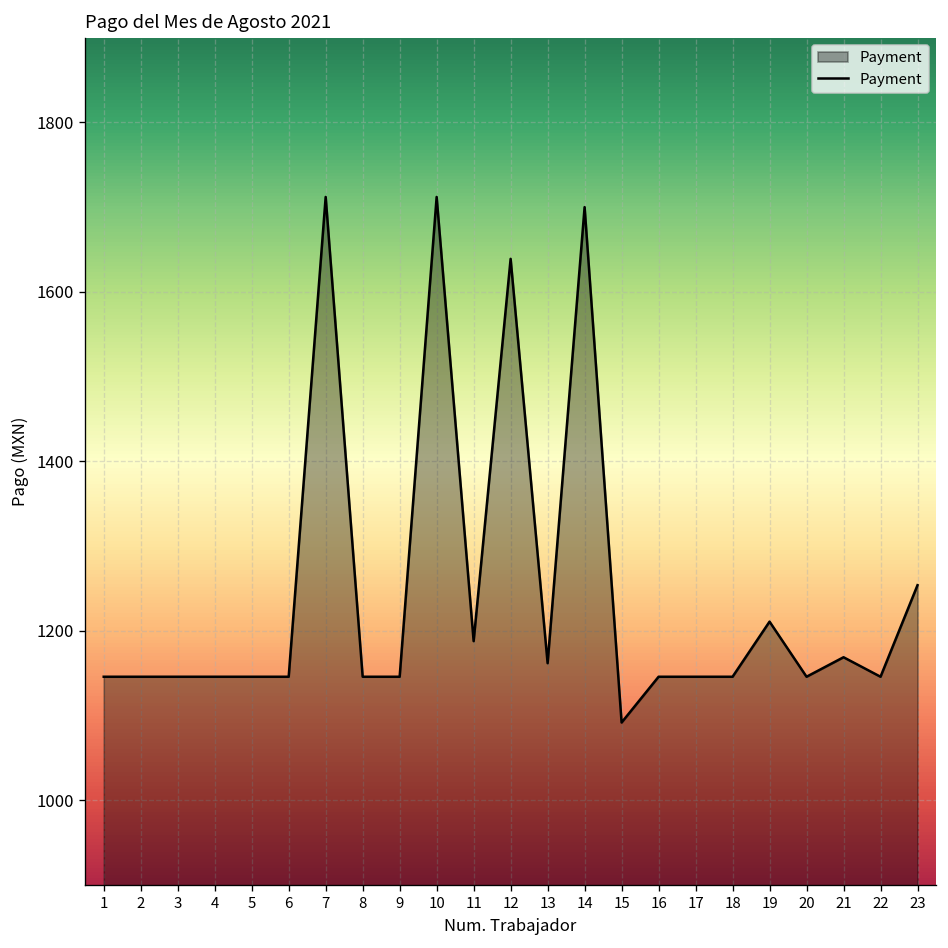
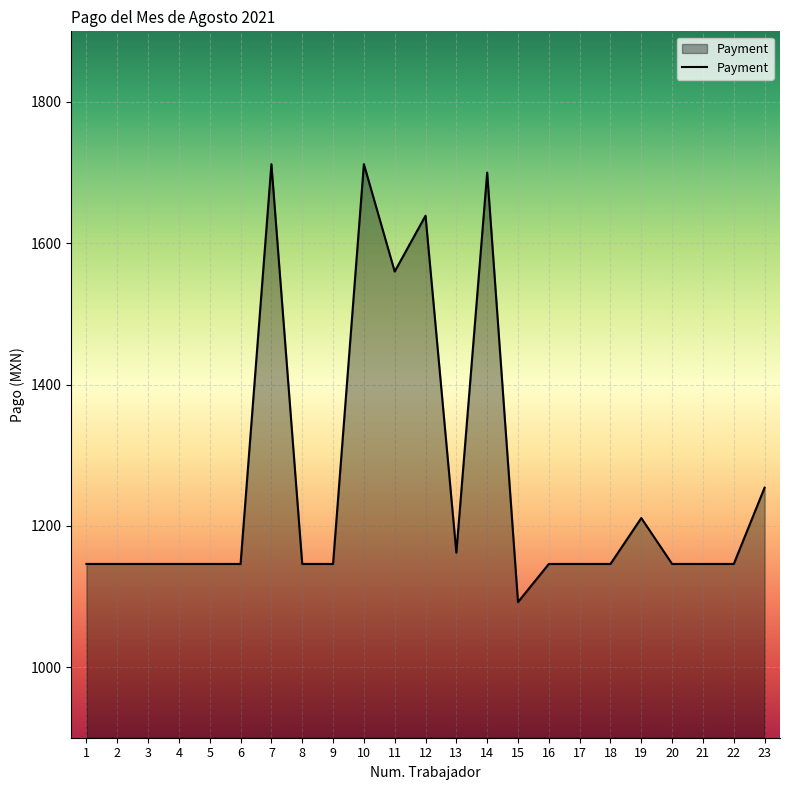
  {
    "1": 1150,
    "2": 1150,
    "3": 1150,
    "4": 1150,
    "5": 1150,
    "6": 1150,
    "7": 1710,
    "8": 1150,
    "9": 1150,
    "10": 1710,
-   "11": 1190,
+   "11": 1560,
    "12": 1640,
    "13": 1160,
    "14": 1700,
    "15": 1090,
    "16": 1150,
    "17": 1150,
    "18": 1150,
    "19": 1210,
    "20": 1150,
-   "21": 1170,
+   "21": 1150,
    "22": 1150,
    "23": 1250
  }
